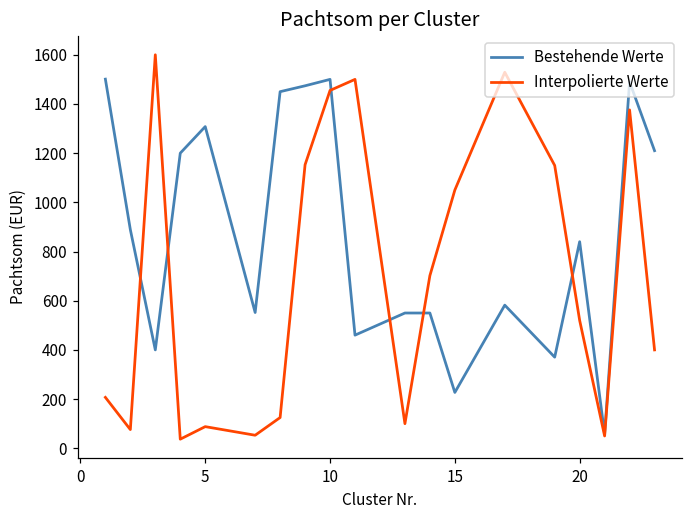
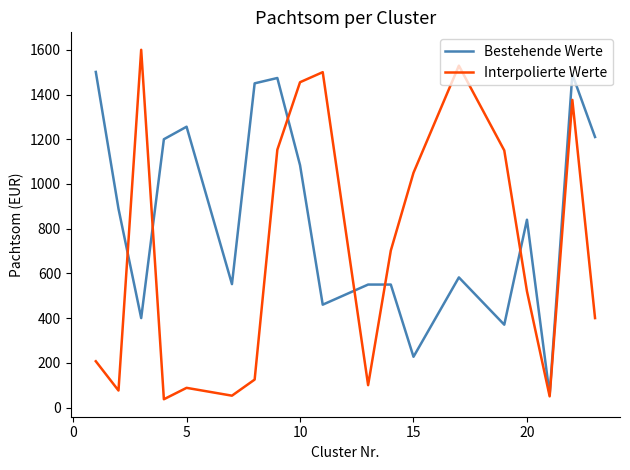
  {
    "Bestehende Werte": {
-     "5": 1310,
-     "10": 1500,
+     "5": 1260,
+     "10": 1080,
      "15": 230,
      "20": 840
    },
    "Interpolierte Werte": {
      "5": 90,
      "10": 1460,
      "15": 1050,
      "20": 520
    }
  }
